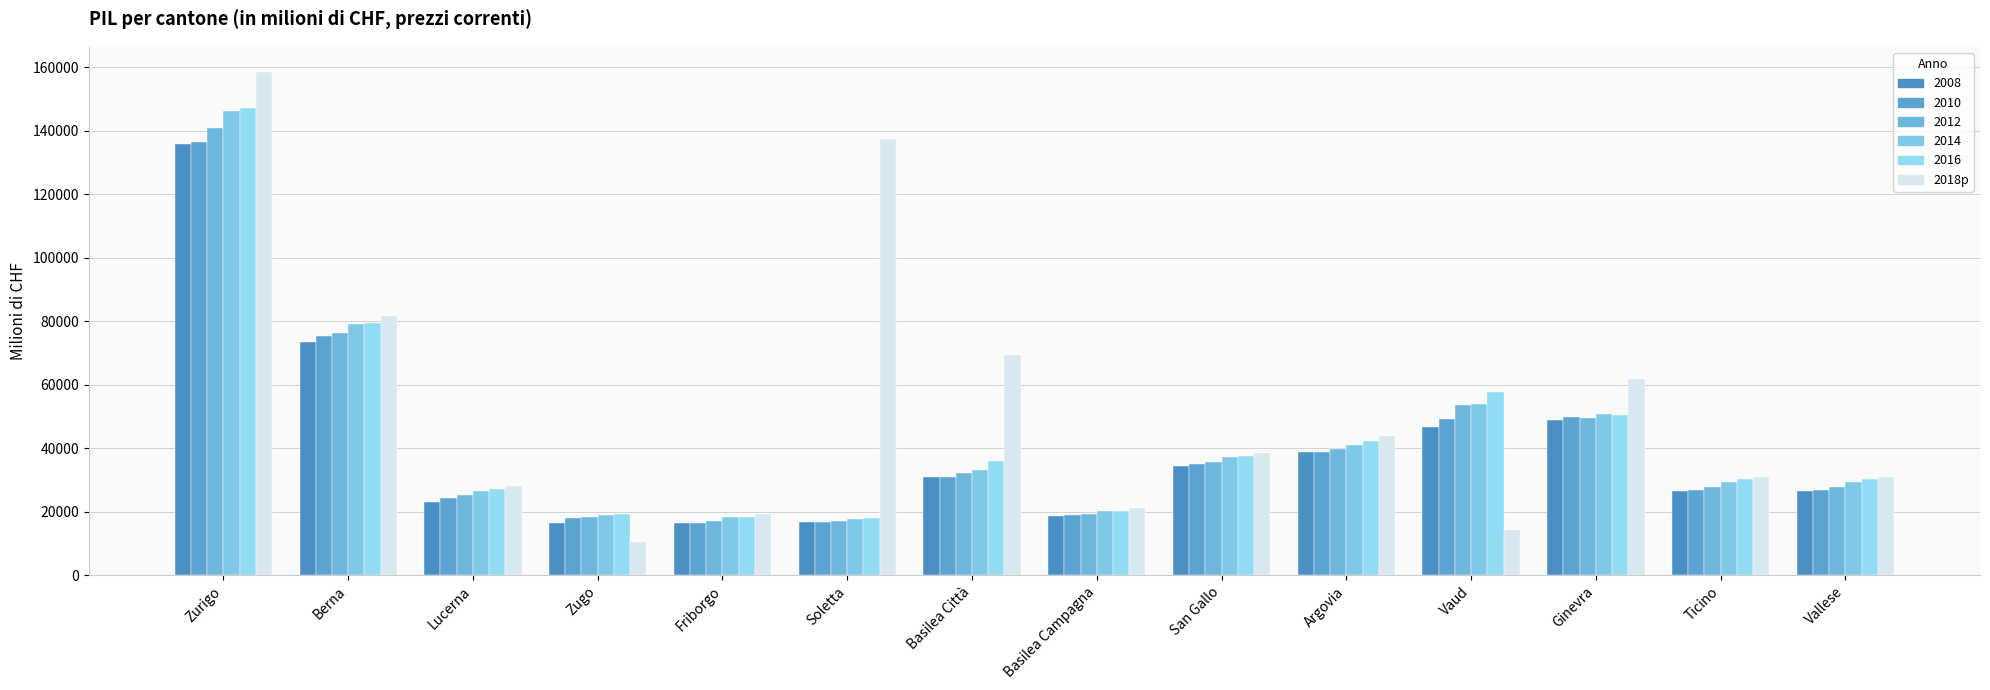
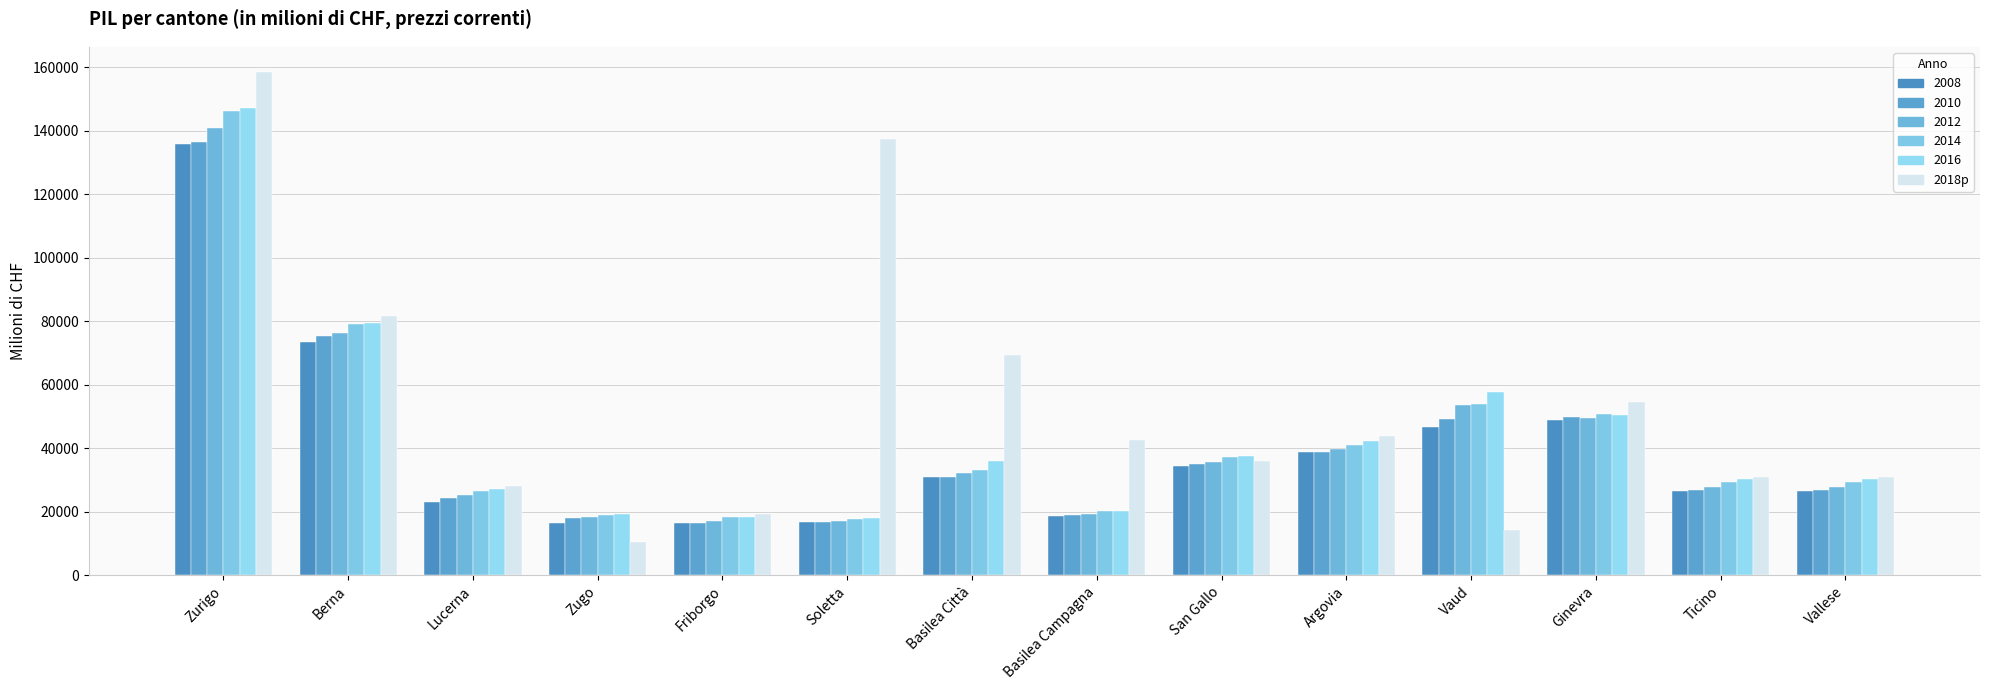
  {
    "2018p": {
      "Zurigo": 159000,
      "Berna": 82000,
      "Lucerna": 28000,
      "Zugo": 11000,
      "Friborgo": 19000,
      "Soletta": 137000,
      "Basilea Città": 70000,
-     "Basilea Campagna": 21000,
-     "San Gallo": 39000,
+     "Basilea Campagna": 43000,
+     "San Gallo": 36000,
      "Argovia": 44000,
      "Vaud": 14000,
-     "Ginevra": 62000,
+     "Ginevra": 55000,
      "Ticino": 31000,
      "Vallese": 31000
    }
  }
